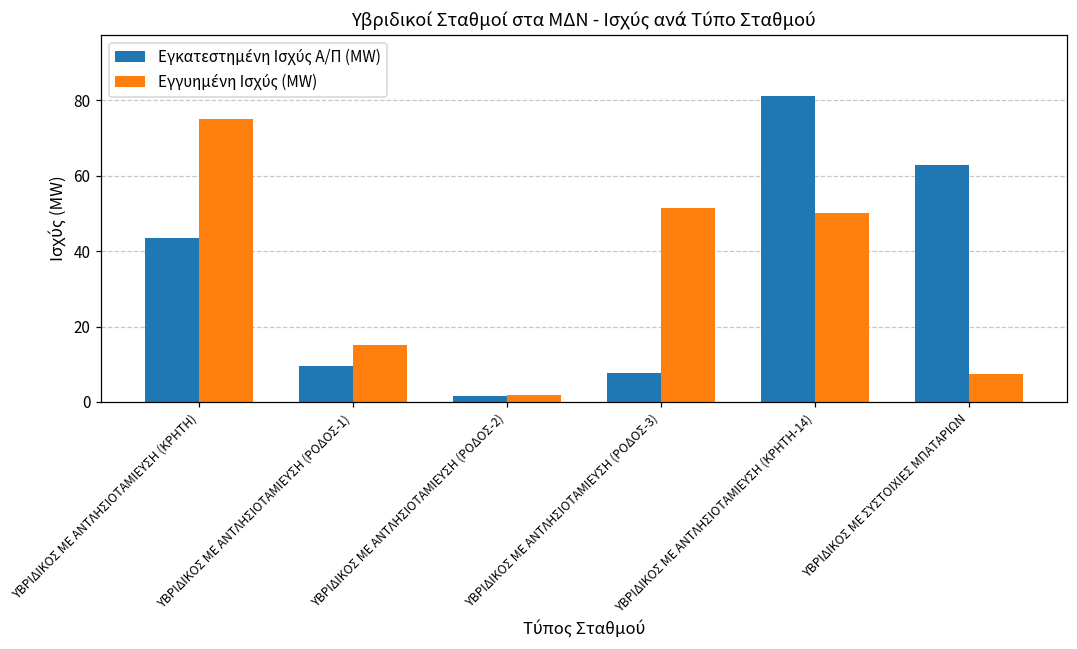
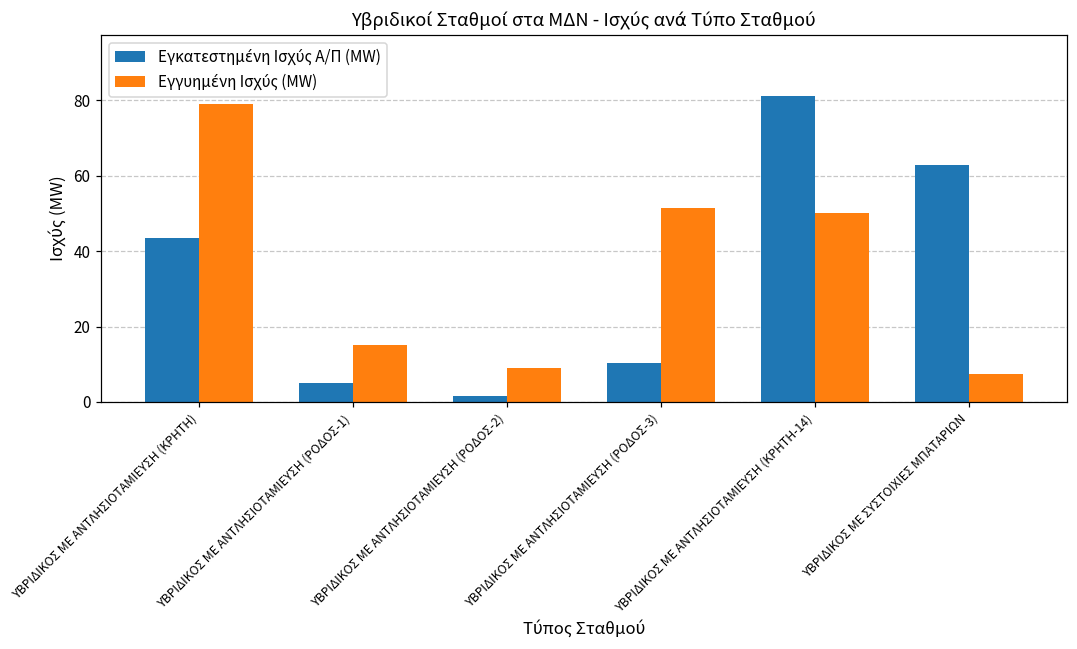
  {
    "Εγκατεστημένη Ισχύς Α/Π (MW)": {
      "ΥΒΡΙΔΙΚΟΣ ΜΕ ΑΝΤΛΗΣΙΟΤΑΜΙΕΥΣΗ (ΚΡΗΤΗ)": 43,
-     "ΥΒΡΙΔΙΚΟΣ ΜΕ ΑΝΤΛΗΣΙΟΤΑΜΙΕΥΣΗ (ΡΟΔΟΣ-1)": 10,
+     "ΥΒΡΙΔΙΚΟΣ ΜΕ ΑΝΤΛΗΣΙΟΤΑΜΙΕΥΣΗ (ΡΟΔΟΣ-1)": 5,
      "ΥΒΡΙΔΙΚΟΣ ΜΕ ΑΝΤΛΗΣΙΟΤΑΜΙΕΥΣΗ (ΡΟΔΟΣ-2)": 2,
-     "ΥΒΡΙΔΙΚΟΣ ΜΕ ΑΝΤΛΗΣΙΟΤΑΜΙΕΥΣΗ (ΡΟΔΟΣ-3)": 8,
+     "ΥΒΡΙΔΙΚΟΣ ΜΕ ΑΝΤΛΗΣΙΟΤΑΜΙΕΥΣΗ (ΡΟΔΟΣ-3)": 10,
      "ΥΒΡΙΔΙΚΟΣ ΜΕ ΑΝΤΛΗΣΙΟΤΑΜΙΕΥΣΗ (ΚΡΗΤΗ-14)": 81,
      "ΥΒΡΙΔΙΚΟΣ ΜΕ ΣΥΣΤΟΙΧΙΕΣ ΜΠΑΤΑΡΙΩΝ": 63
    },
    "Εγγυημένη Ισχύς (MW)": {
-     "ΥΒΡΙΔΙΚΟΣ ΜΕ ΑΝΤΛΗΣΙΟΤΑΜΙΕΥΣΗ (ΚΡΗΤΗ)": 75,
+     "ΥΒΡΙΔΙΚΟΣ ΜΕ ΑΝΤΛΗΣΙΟΤΑΜΙΕΥΣΗ (ΚΡΗΤΗ)": 79,
      "ΥΒΡΙΔΙΚΟΣ ΜΕ ΑΝΤΛΗΣΙΟΤΑΜΙΕΥΣΗ (ΡΟΔΟΣ-1)": 15,
-     "ΥΒΡΙΔΙΚΟΣ ΜΕ ΑΝΤΛΗΣΙΟΤΑΜΙΕΥΣΗ (ΡΟΔΟΣ-2)": 2,
+     "ΥΒΡΙΔΙΚΟΣ ΜΕ ΑΝΤΛΗΣΙΟΤΑΜΙΕΥΣΗ (ΡΟΔΟΣ-2)": 9,
      "ΥΒΡΙΔΙΚΟΣ ΜΕ ΑΝΤΛΗΣΙΟΤΑΜΙΕΥΣΗ (ΡΟΔΟΣ-3)": 52,
      "ΥΒΡΙΔΙΚΟΣ ΜΕ ΑΝΤΛΗΣΙΟΤΑΜΙΕΥΣΗ (ΚΡΗΤΗ-14)": 50,
      "ΥΒΡΙΔΙΚΟΣ ΜΕ ΣΥΣΤΟΙΧΙΕΣ ΜΠΑΤΑΡΙΩΝ": 8
    }
  }
